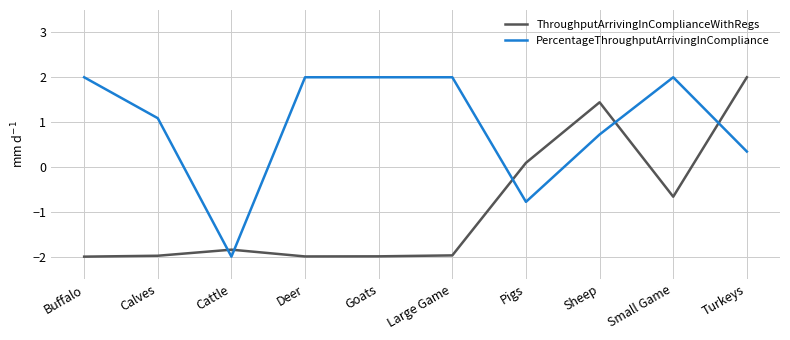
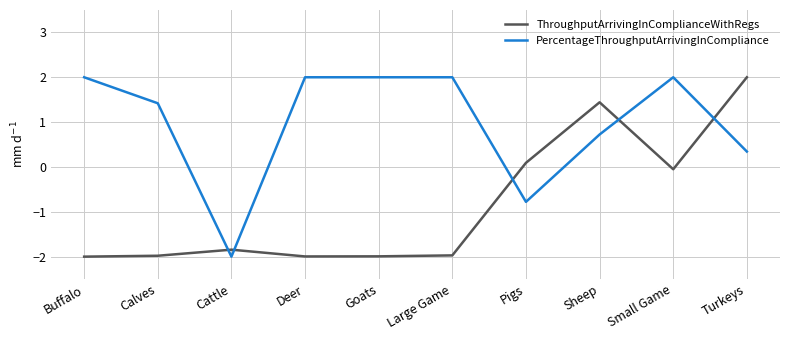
  {
    "ThroughputArrivingInComplianceWithRegs": {
      "Buffalo": -2.0,
      "Calves": -2.0,
      "Cattle": -1.8,
      "Deer": -2.0,
      "Goats": -2.0,
      "Large Game": -2.0,
      "Pigs": 0.1,
      "Sheep": 1.4,
-     "Small Game": -0.7,
+     "Small Game": -0.1,
      "Turkeys": 2.0
    },
    "PercentageThroughputArrivingInCompliance": {
      "Buffalo": 2.0,
-     "Calves": 1.1,
+     "Calves": 1.4,
      "Cattle": -2.0,
      "Deer": 2.0,
      "Goats": 2.0,
      "Large Game": 2.0,
      "Pigs": -0.8,
      "Sheep": 0.7,
      "Small Game": 2.0,
      "Turkeys": 0.3
    }
  }
